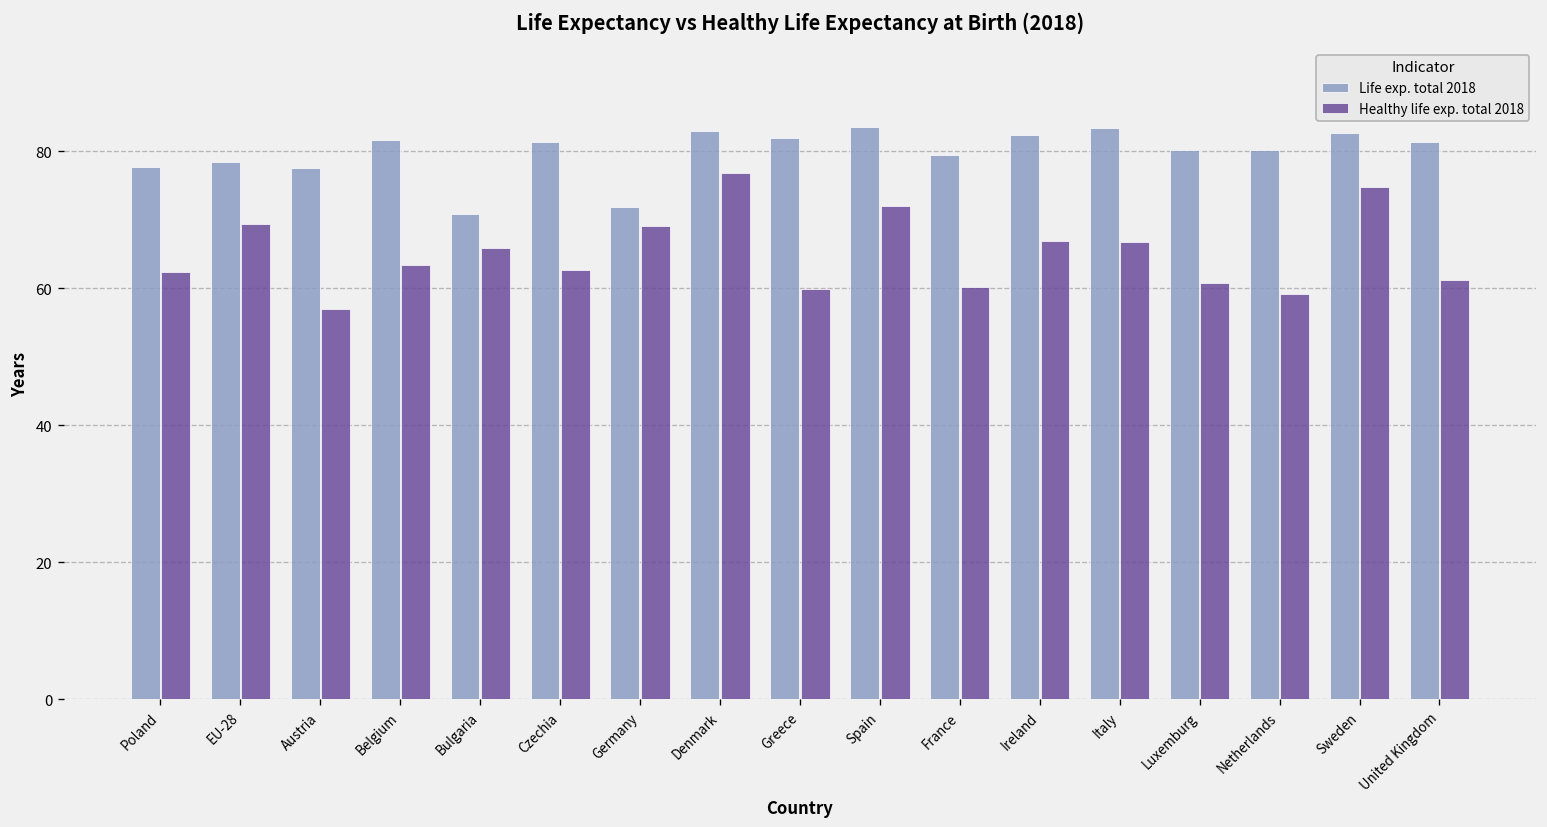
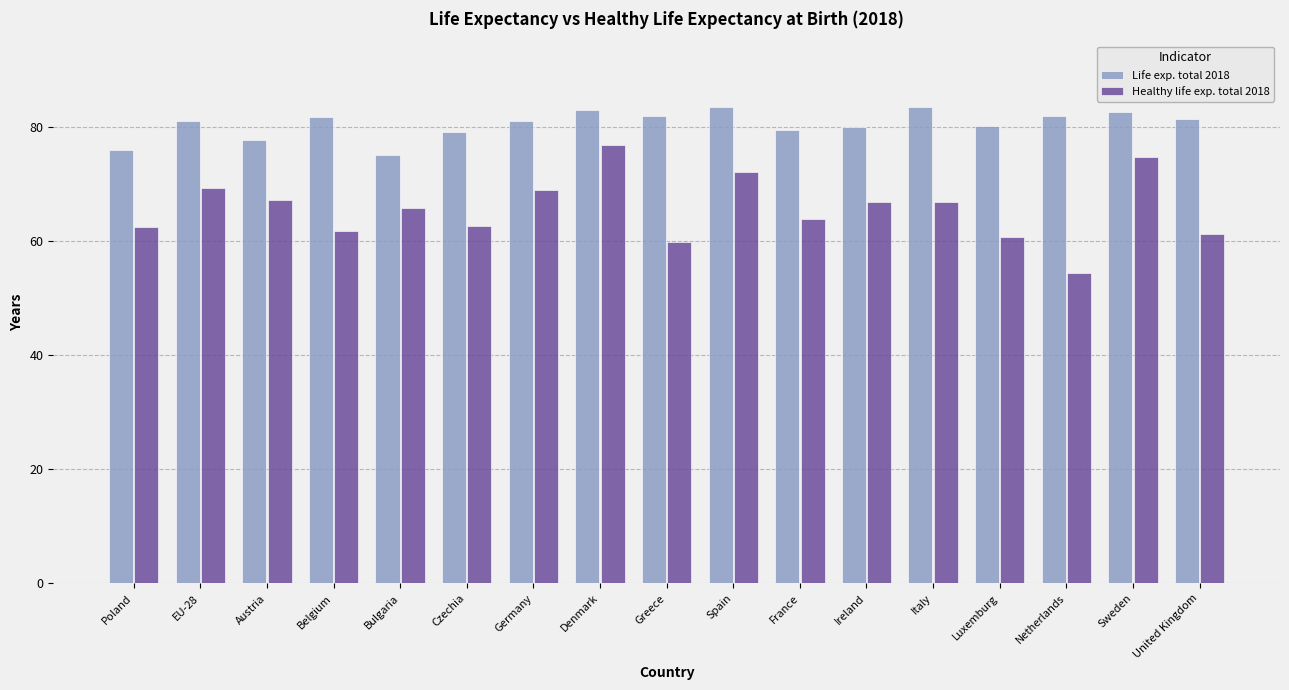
  {
    "Life exp. total 2018": {
-     "Poland": 78,
-     "EU-28": 78,
+     "Poland": 76,
+     "EU-28": 81,
      "Austria": 78,
      "Belgium": 82,
-     "Bulgaria": 71,
-     "Czechia": 81,
-     "Germany": 72,
+     "Bulgaria": 75,
+     "Czechia": 79,
+     "Germany": 81,
      "Denmark": 83,
      "Greece": 82,
      "Spain": 84,
      "France": 79,
-     "Ireland": 82,
+     "Ireland": 80,
      "Italy": 83,
      "Luxemburg": 80,
-     "Netherlands": 80,
+     "Netherlands": 82,
      "Sweden": 83,
      "United Kingdom": 81
    },
    "Healthy life exp. total 2018": {
      "Poland": 62,
      "EU-28": 69,
-     "Austria": 57,
-     "Belgium": 63,
+     "Austria": 67,
+     "Belgium": 62,
      "Bulgaria": 66,
      "Czechia": 63,
      "Germany": 69,
      "Denmark": 77,
      "Greece": 60,
      "Spain": 72,
-     "France": 60,
+     "France": 64,
      "Ireland": 67,
      "Italy": 67,
      "Luxemburg": 61,
-     "Netherlands": 59,
+     "Netherlands": 54,
      "Sweden": 75,
      "United Kingdom": 61
    }
  }
